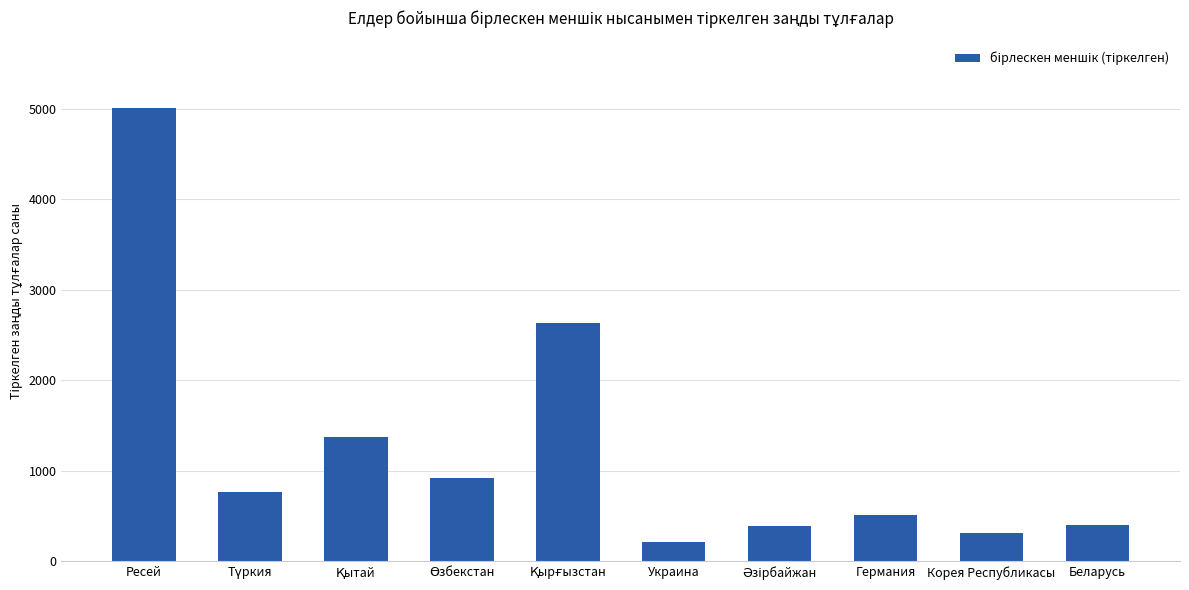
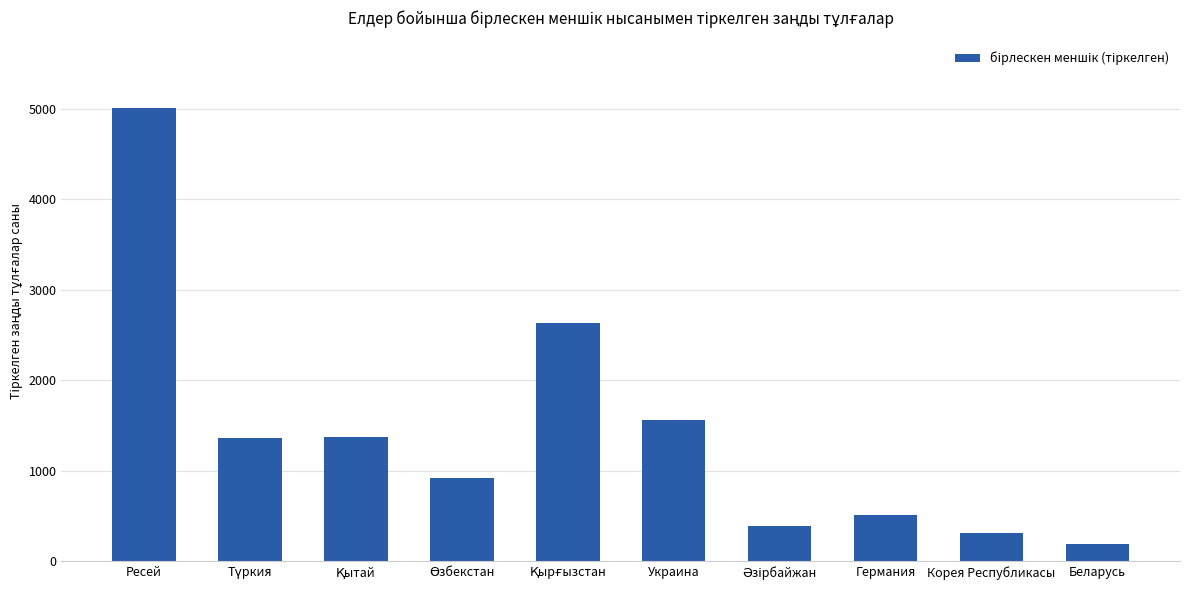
  {
    "Ресей": 5000,
-   "Түркия": 800,
+   "Түркия": 1400,
    "Қытай": 1400,
    "Өзбекстан": 900,
    "Қырғызстан": 2600,
-   "Украина": 200,
+   "Украина": 1600,
    "Әзірбайжан": 400,
    "Германия": 500,
    "Корея Республикасы": 300,
-   "Беларусь": 400
+   "Беларусь": 200
  }
